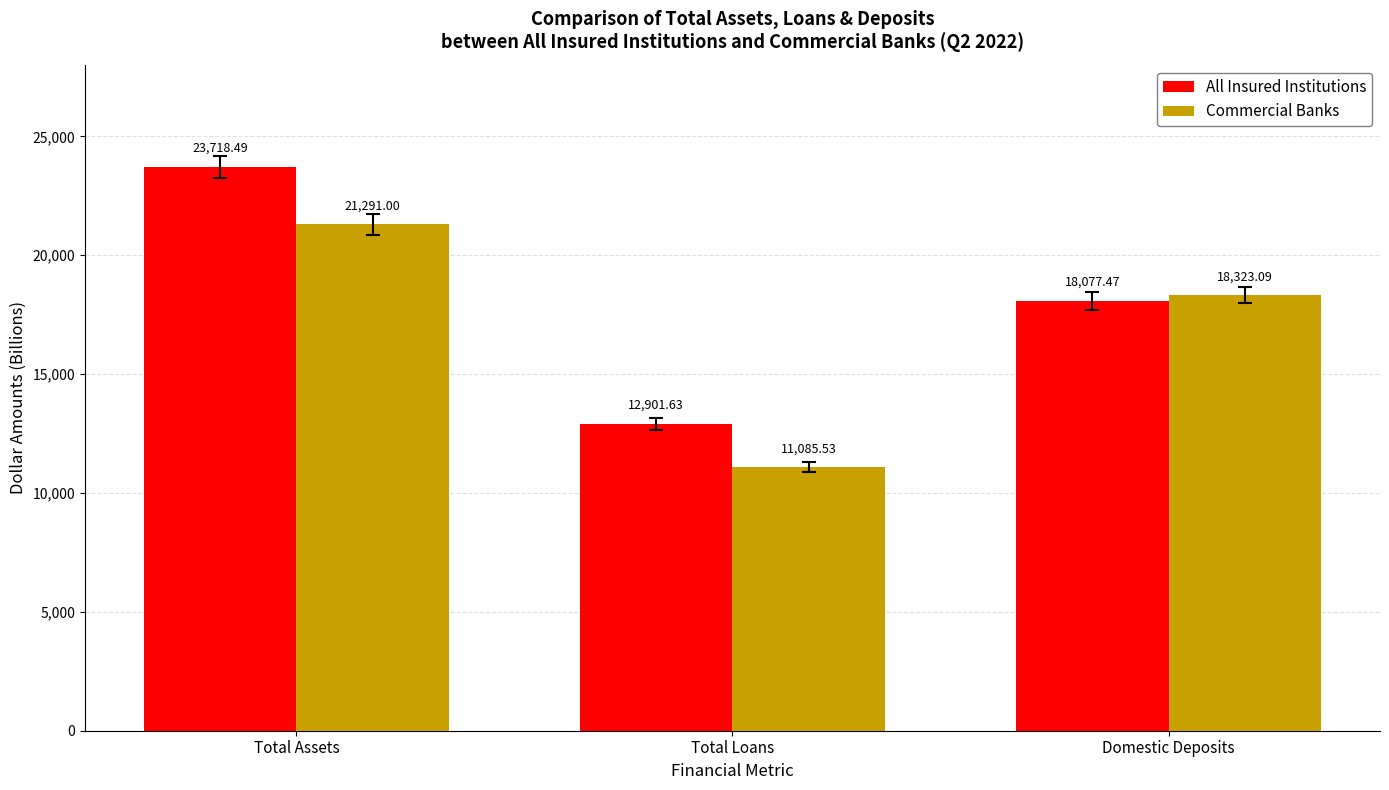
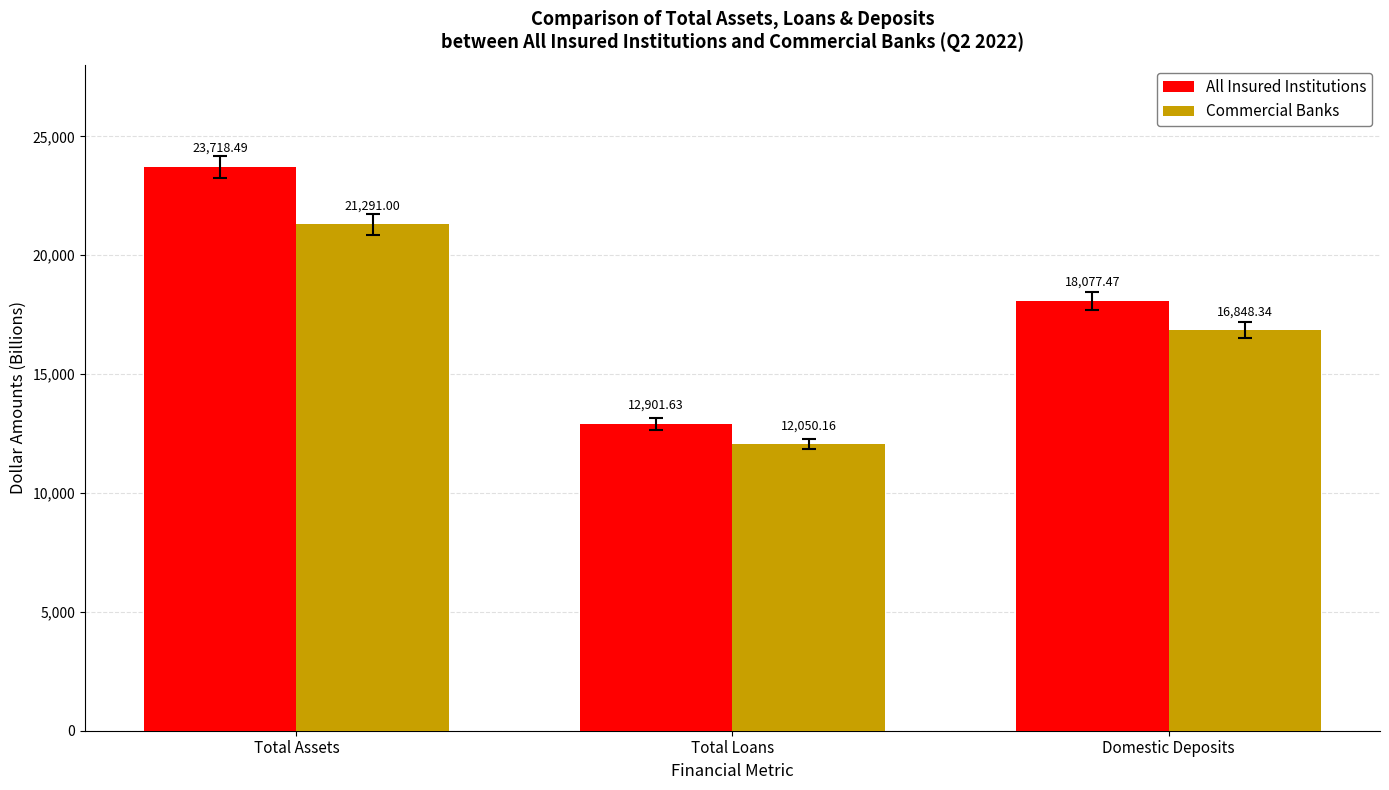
  {
    "All Insured Institutions": {
      "Total Loans": "12,901.63",
      "Domestic Deposits": "18,077.47"
    },
    "Commercial Banks": {
-     "Total Loans": "11,085.53",
-     "Domestic Deposits": "18,323.09"
+     "Total Loans": "12,050.16",
+     "Domestic Deposits": "16,848.34"
    }
  }
